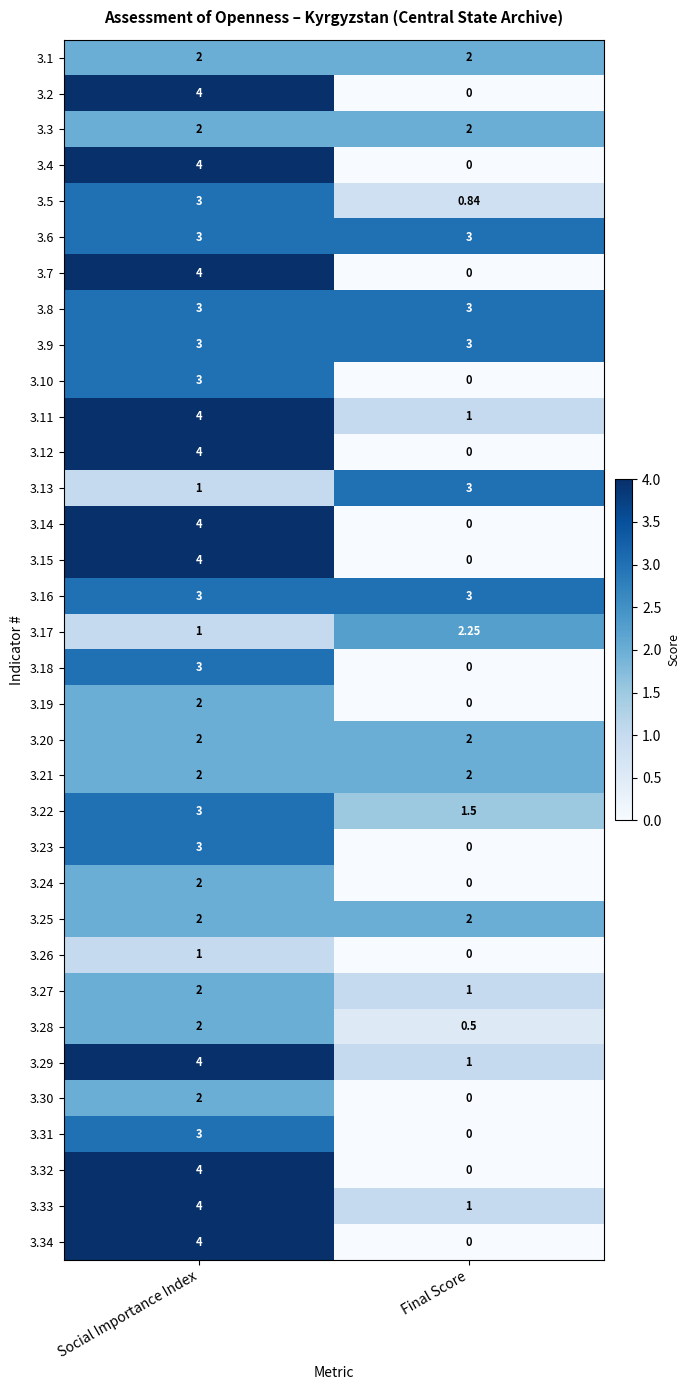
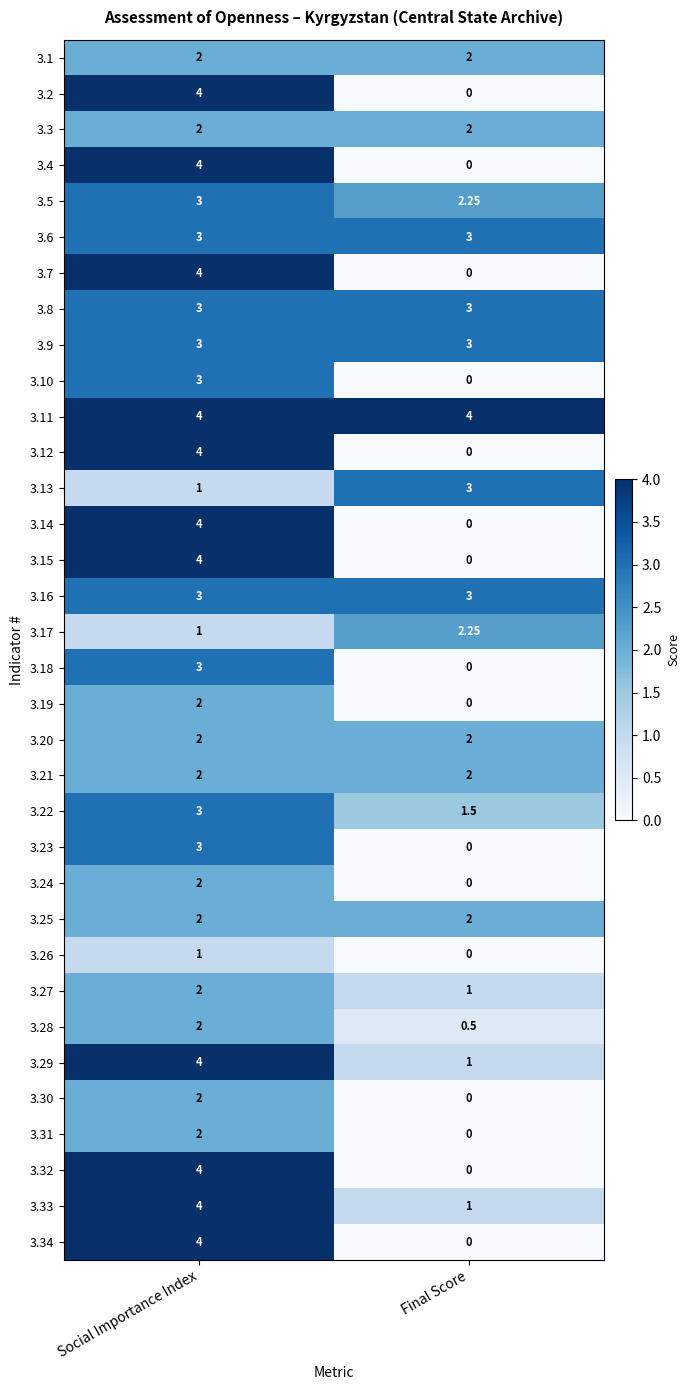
  {
    "3.1": {
      "Social Importance Index": 2,
      "Final Score": 2
    },
    "3.2": {
      "Social Importance Index": 4,
      "Final Score": 0
    },
    "3.3": {
      "Social Importance Index": 2,
      "Final Score": 2
    },
    "3.4": {
      "Social Importance Index": 4,
      "Final Score": 0
    },
    "3.5": {
      "Social Importance Index": 3,
-     "Final Score": 0.84
+     "Final Score": 2.25
    },
    "3.6": {
      "Social Importance Index": 3,
      "Final Score": 3
    },
    "3.7": {
      "Social Importance Index": 4,
      "Final Score": 0
    },
    "3.8": {
      "Social Importance Index": 3,
      "Final Score": 3
    },
    "3.9": {
      "Social Importance Index": 3,
      "Final Score": 3
    },
    "3.10": {
      "Social Importance Index": 3,
      "Final Score": 0
    },
    "3.11": {
      "Social Importance Index": 4,
-     "Final Score": 1
+     "Final Score": 4
    },
    "3.12": {
      "Social Importance Index": 4,
      "Final Score": 0
    },
    "3.13": {
      "Social Importance Index": 1,
      "Final Score": 3
    },
    "3.14": {
      "Social Importance Index": 4,
      "Final Score": 0
    },
    "3.15": {
      "Social Importance Index": 4,
      "Final Score": 0
    },
    "3.16": {
      "Social Importance Index": 3,
      "Final Score": 3
    },
    "3.17": {
      "Social Importance Index": 1,
      "Final Score": 2.25
    },
    "3.18": {
      "Social Importance Index": 3,
      "Final Score": 0
    },
    "3.19": {
      "Social Importance Index": 2,
      "Final Score": 0
    },
    "3.20": {
      "Social Importance Index": 2,
      "Final Score": 2
    },
    "3.21": {
      "Social Importance Index": 2,
      "Final Score": 2
    },
    "3.22": {
      "Social Importance Index": 3,
      "Final Score": 1.5
    },
    "3.23": {
      "Social Importance Index": 3,
      "Final Score": 0
    },
    "3.24": {
      "Social Importance Index": 2,
      "Final Score": 0
    },
    "3.25": {
      "Social Importance Index": 2,
      "Final Score": 2
    },
    "3.26": {
      "Social Importance Index": 1,
      "Final Score": 0
    },
    "3.27": {
      "Social Importance Index": 2,
      "Final Score": 1
    },
    "3.28": {
      "Social Importance Index": 2,
      "Final Score": 0.5
    },
    "3.29": {
      "Social Importance Index": 4,
      "Final Score": 1
    },
    "3.30": {
      "Social Importance Index": 2,
      "Final Score": 0
    },
    "3.31": {
-     "Social Importance Index": 3,
+     "Social Importance Index": 2,
      "Final Score": 0
    },
    "3.32": {
      "Social Importance Index": 4,
      "Final Score": 0
    },
    "3.33": {
      "Social Importance Index": 4,
      "Final Score": 1
    },
    "3.34": {
      "Social Importance Index": 4,
      "Final Score": 0
    }
  }
